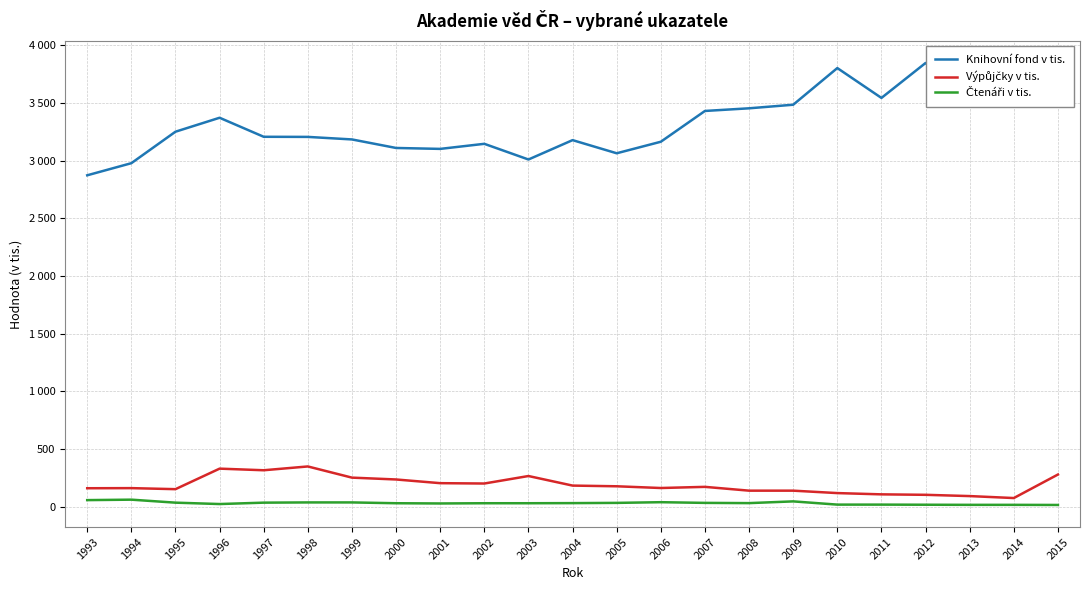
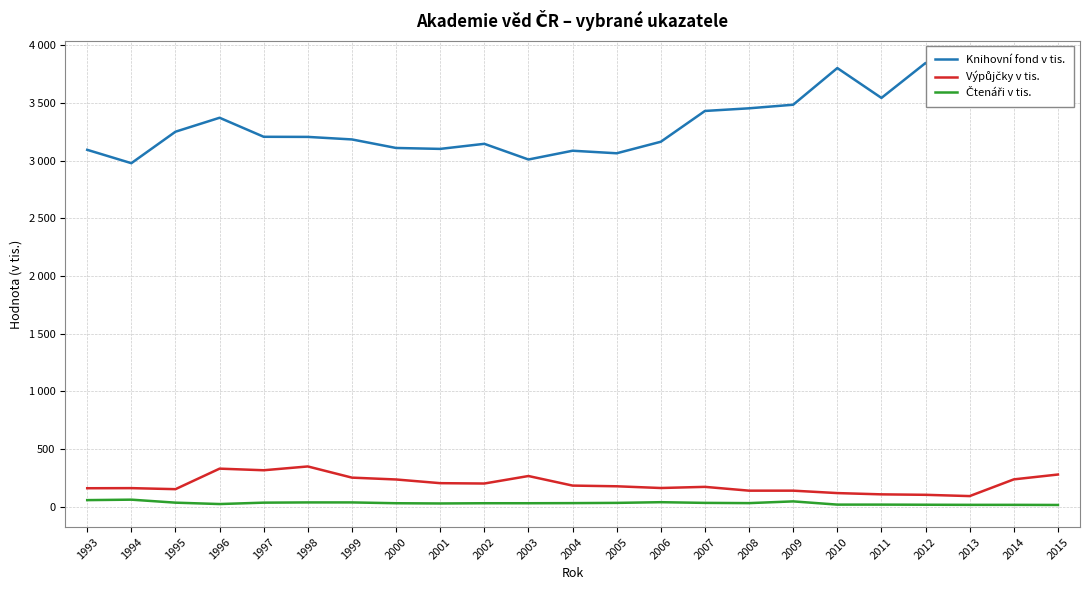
  {
    "Knihovní fond v tis.": {
-     "1993": 2870,
+     "1993": 3100,
      "1994": 2980,
      "1995": 3250,
      "1996": 3370,
      "1997": 3210,
      "1998": 3210,
      "1999": 3190,
      "2000": 3110,
      "2001": 3100,
      "2002": 3150,
      "2003": 3010,
-     "2004": 3180,
+     "2004": 3090,
      "2005": 3070,
      "2006": 3170,
      "2007": 3430,
      "2008": 3460,
      "2009": 3490,
      "2010": 3800,
      "2011": 3550,
      "2012": 3850
    },
    "Výpůjčky v tis.": {
      "1993": 160,
      "1994": 160,
      "1995": 150,
      "1996": 330,
      "1997": 320,
      "1998": 350,
      "1999": 250,
      "2000": 240,
      "2001": 200,
      "2002": 200,
      "2003": 270,
      "2004": 180,
      "2005": 180,
      "2006": 160,
      "2007": 170,
      "2008": 140,
      "2009": 140,
      "2010": 120,
      "2011": 110,
      "2012": 100,
      "2013": 90,
-     "2014": 80,
+     "2014": 240,
      "2015": 280
    },
    "Čtenáři v tis.": {
      "1993": 60,
      "1994": 60,
      "1995": 40,
      "1996": 20,
      "1997": 40,
      "1998": 40,
      "1999": 40,
      "2000": 30,
      "2001": 30,
      "2002": 30,
      "2003": 30,
      "2004": 30,
      "2005": 30,
      "2006": 40,
      "2007": 30,
      "2008": 30,
      "2009": 50,
      "2010": 20,
      "2011": 20,
      "2012": 20,
      "2013": 20,
      "2014": 20,
      "2015": 20
    }
  }
